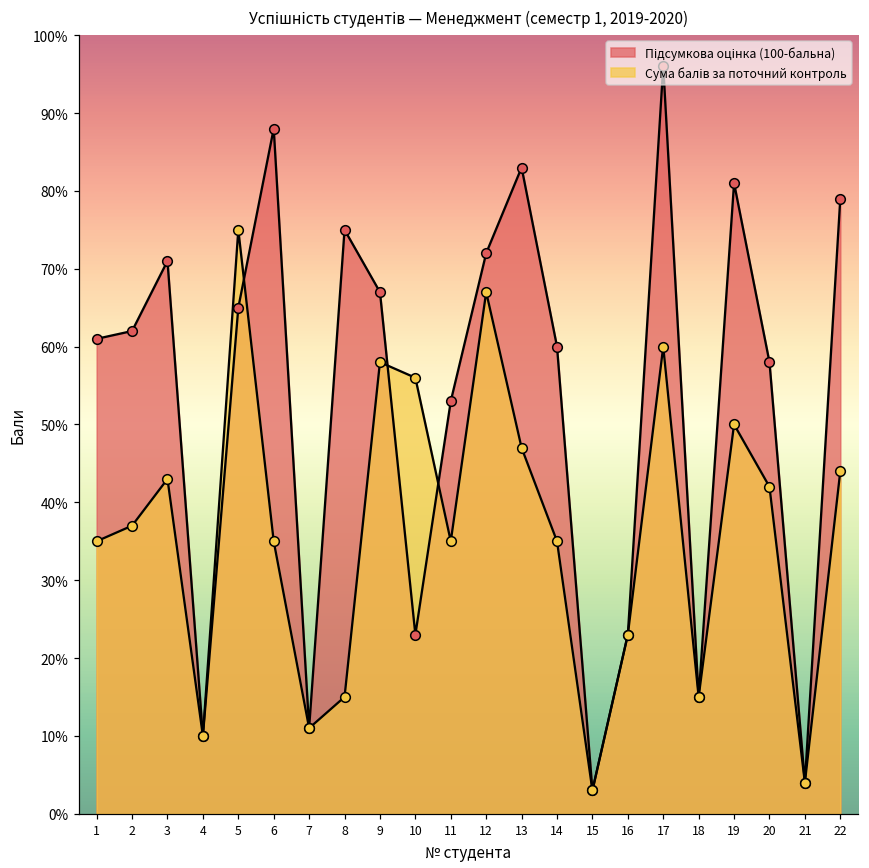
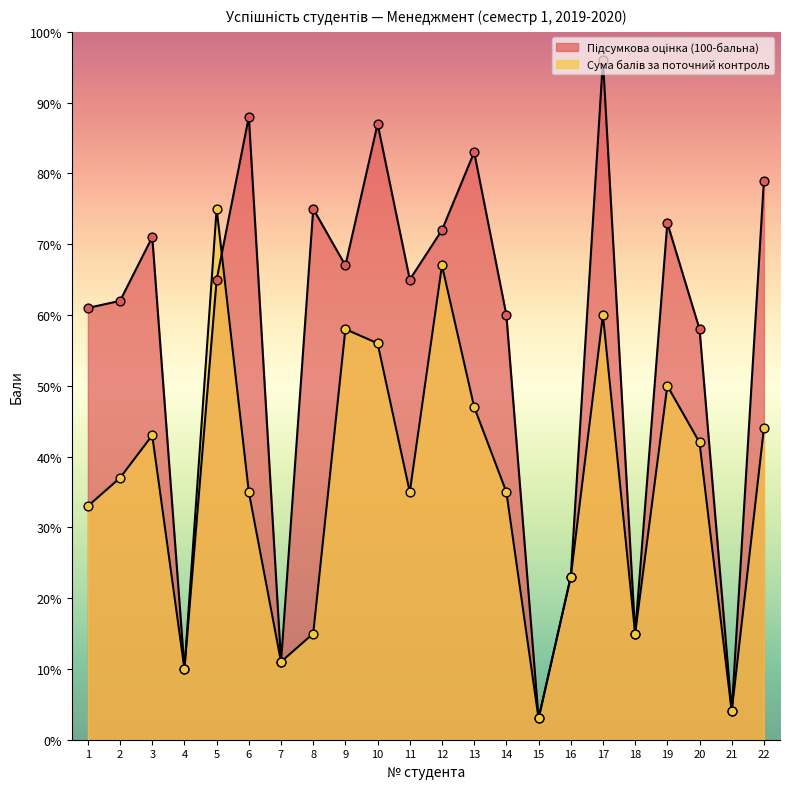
  {
    "Підсумкова оцінка (100-бальна)": {
      "1": "61%",
      "2": "62%",
      "3": "71%",
      "5": "65%",
      "6": "88%",
      "8": "75%",
      "9": "67%",
-     "10": "23%",
-     "11": "53%",
+     "10": "87%",
+     "11": "65%",
      "12": "72%",
      "13": "83%",
      "14": "60%",
-     "19": "81%",
+     "19": "73%",
      "20": "58%",
      "22": "79%"
    },
    "Сума балів за поточний контроль": {
-     "1": "35%",
+     "1": "33%",
      "2": "37%",
      "3": "43%",
      "5": "75%",
      "6": "35%",
      "8": "15%",
      "9": "58%",
      "10": "56%",
      "11": "35%",
      "12": "67%",
      "13": "47%",
      "14": "35%",
      "17": "60%",
      "19": "50%",
      "20": "42%",
      "22": "44%"
    }
  }
